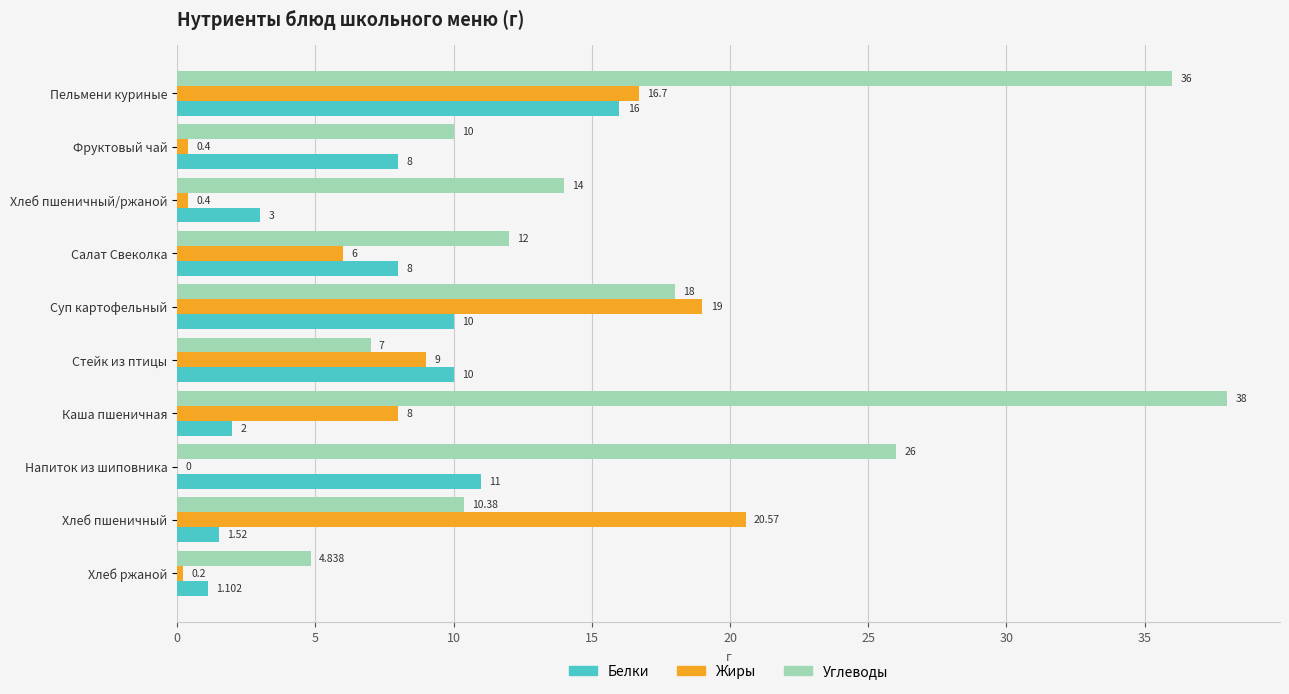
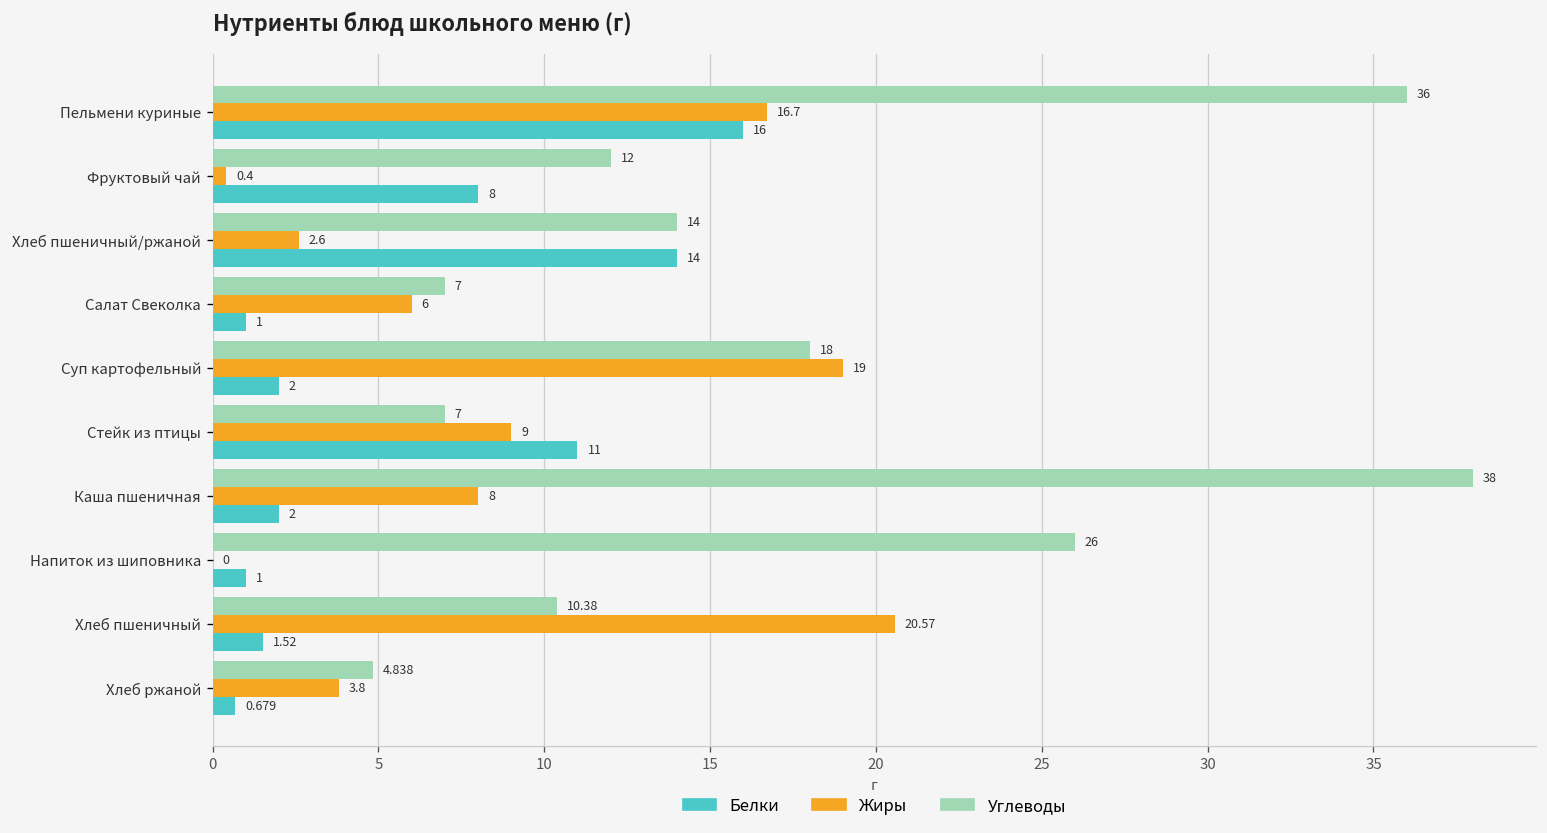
  {
    "Белки": {
      "Пельмени куриные": 16,
      "Фруктовый чай": 8,
-     "Хлеб пшеничный/ржаной": 3,
-     "Салат Свеколка": 8,
-     "Суп картофельный": 10,
-     "Стейк из птицы": 10,
+     "Хлеб пшеничный/ржаной": 14,
+     "Салат Свеколка": 1,
+     "Суп картофельный": 2,
+     "Стейк из птицы": 11,
      "Каша пшеничная": 2,
-     "Напиток из шиповника": 11,
+     "Напиток из шиповника": 1,
      "Хлеб пшеничный": 1.52,
-     "Хлеб ржаной": 1.102
+     "Хлеб ржаной": 0.679
    },
    "Жиры": {
      "Пельмени куриные": 16.7,
      "Фруктовый чай": 0.4,
-     "Хлеб пшеничный/ржаной": 0.4,
+     "Хлеб пшеничный/ржаной": 2.6,
      "Салат Свеколка": 6,
      "Суп картофельный": 19,
      "Стейк из птицы": 9,
      "Каша пшеничная": 8,
      "Напиток из шиповника": 0,
      "Хлеб пшеничный": 20.57,
-     "Хлеб ржаной": 0.2
+     "Хлеб ржаной": 3.8
    },
    "Углеводы": {
      "Пельмени куриные": 36,
-     "Фруктовый чай": 10,
+     "Фруктовый чай": 12,
      "Хлеб пшеничный/ржаной": 14,
-     "Салат Свеколка": 12,
+     "Салат Свеколка": 7,
      "Суп картофельный": 18,
      "Стейк из птицы": 7,
      "Каша пшеничная": 38,
      "Напиток из шиповника": 26,
      "Хлеб пшеничный": 10.38,
      "Хлеб ржаной": 4.838
    }
  }
